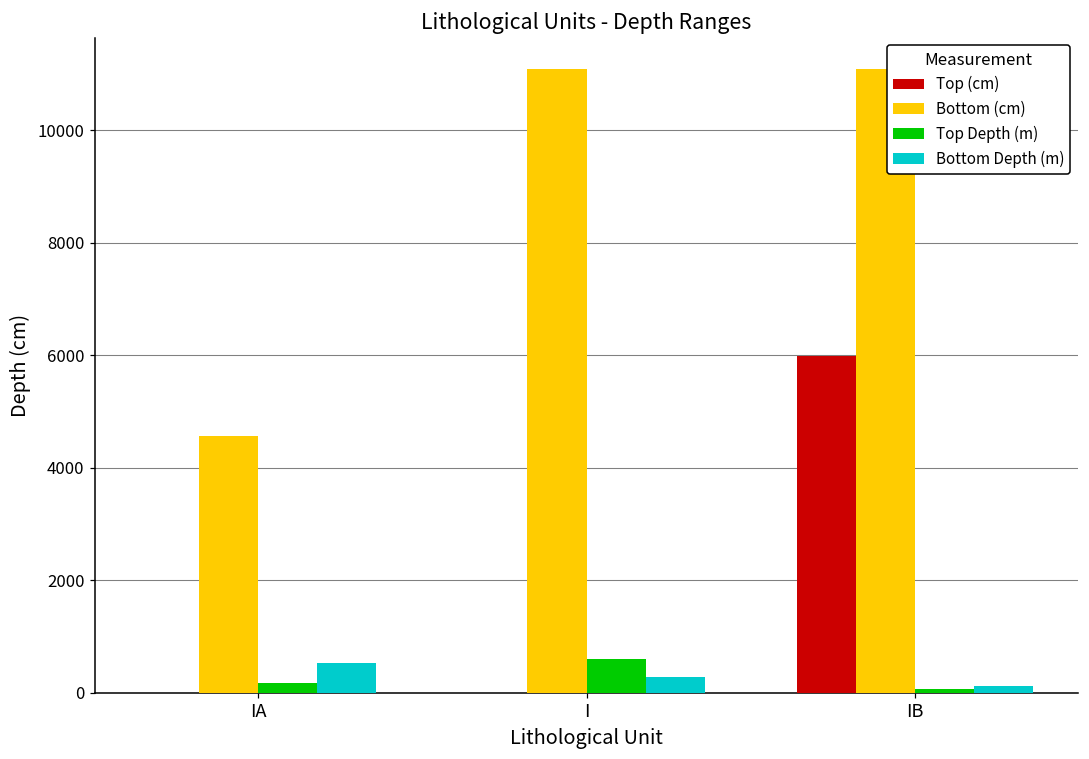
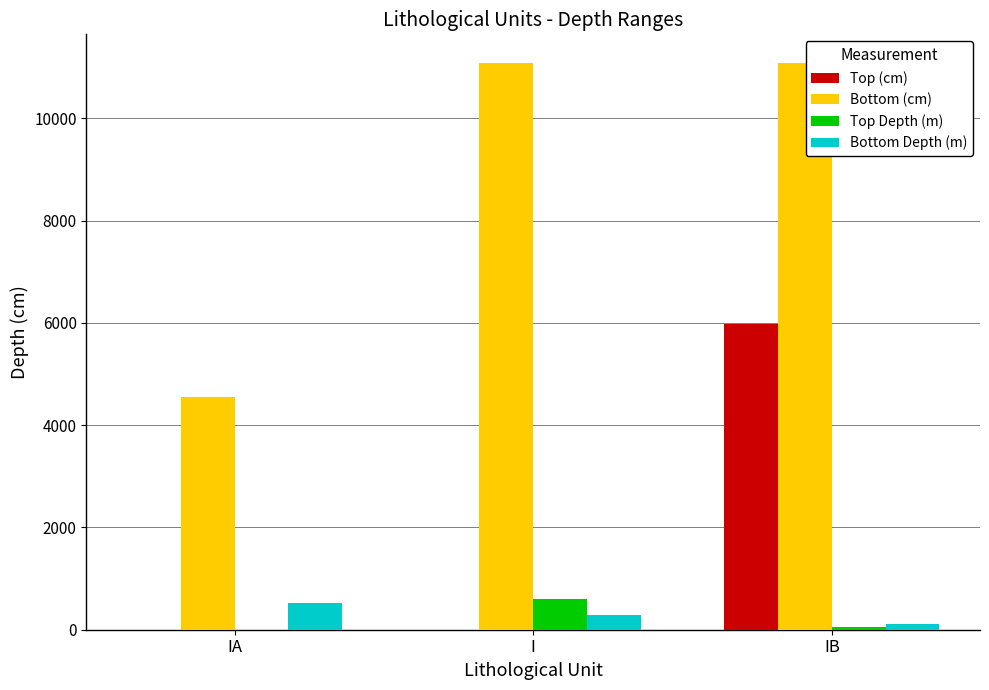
  {
    "Top (cm)": {
      "IA": 0,
      "I": 0,
      "IB": 6000
    },
    "Bottom (cm)": {
      "IA": 4600,
      "I": 11100,
      "IB": 11100
    },
    "Top Depth (m)": {
-     "IA": 200,
+     "IA": 0,
      "I": 600,
      "IB": 100
    },
    "Bottom Depth (m)": {
      "IA": 500,
      "I": 300,
      "IB": 100
    }
  }
